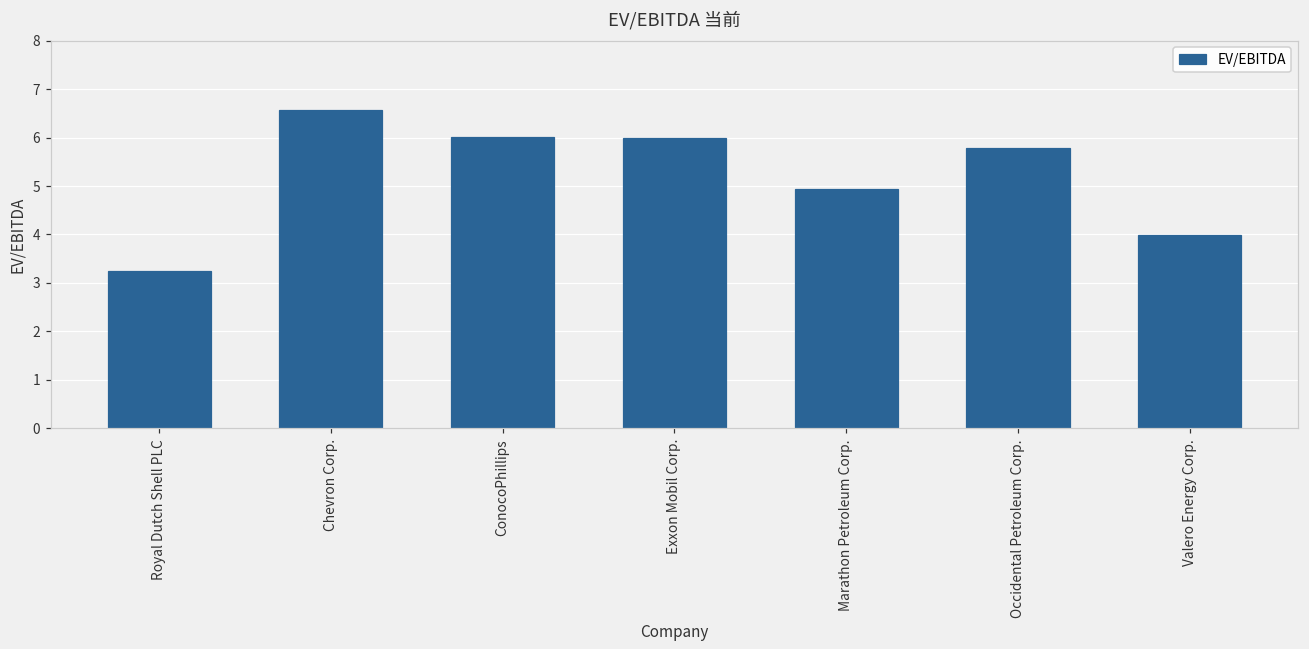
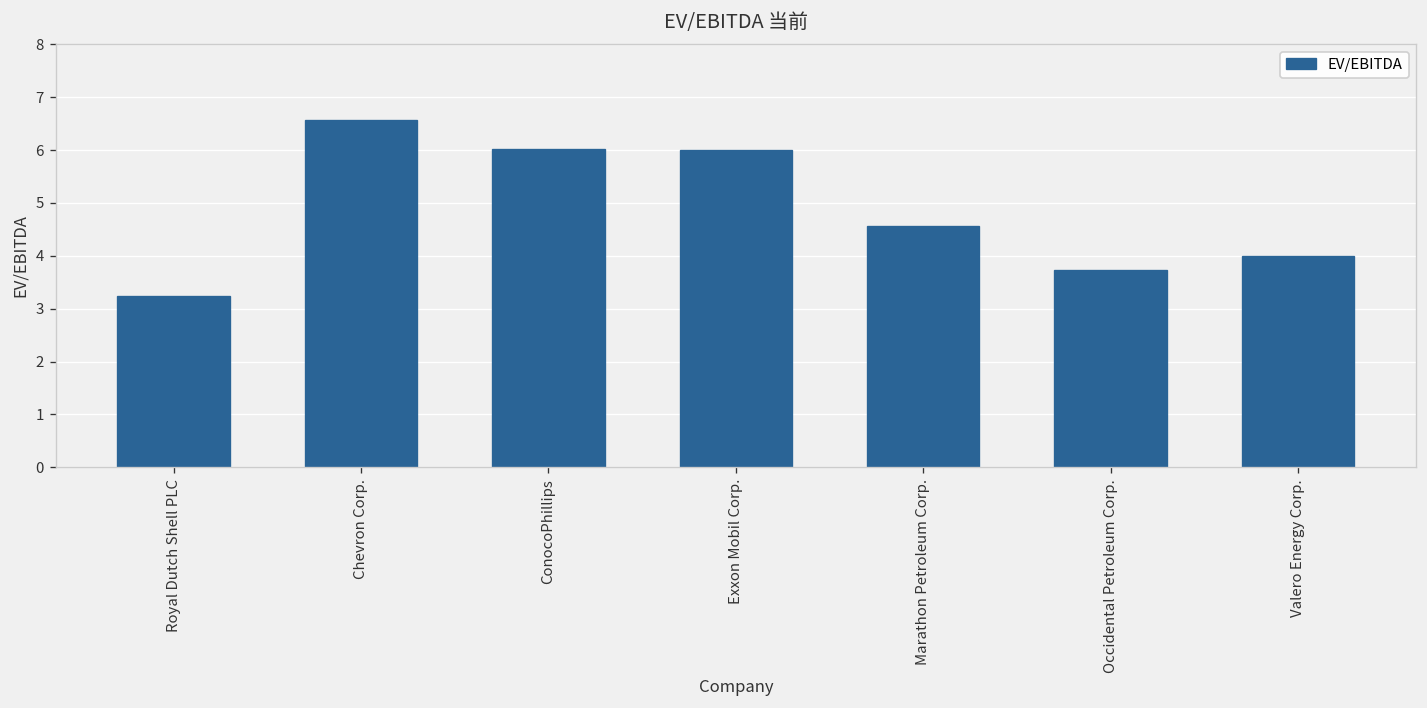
  {
    "Royal Dutch Shell PLC": 3.2,
    "Chevron Corp.": 6.6,
    "ConocoPhillips": 6.0,
    "Exxon Mobil Corp.": 6.0,
-   "Marathon Petroleum Corp.": 4.9,
-   "Occidental Petroleum Corp.": 5.8,
+   "Marathon Petroleum Corp.": 4.6,
+   "Occidental Petroleum Corp.": 3.7,
    "Valero Energy Corp.": 4.0
  }
